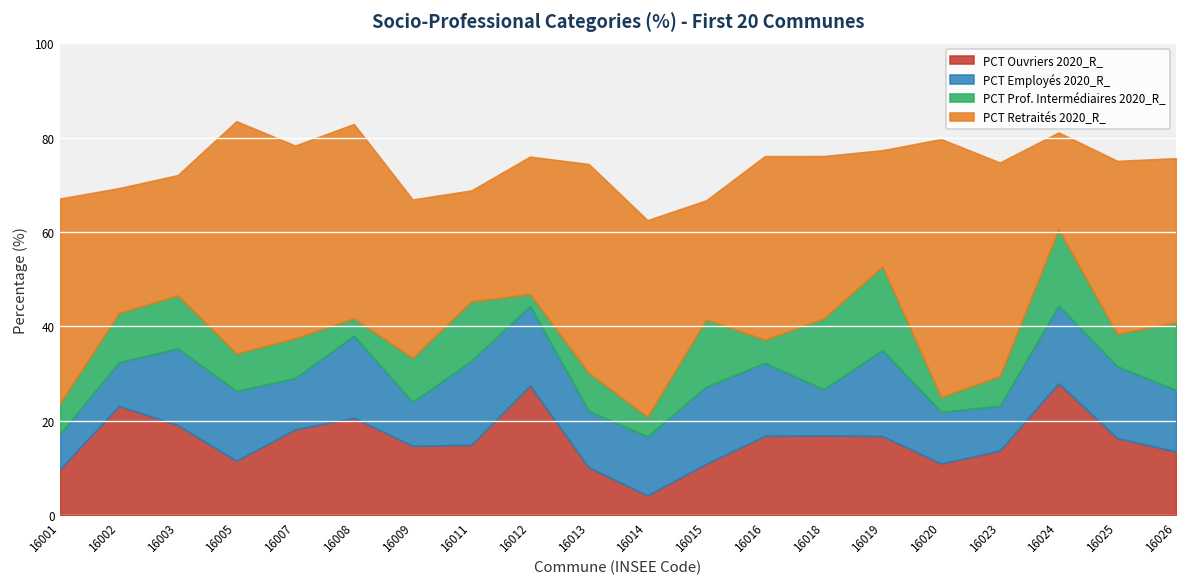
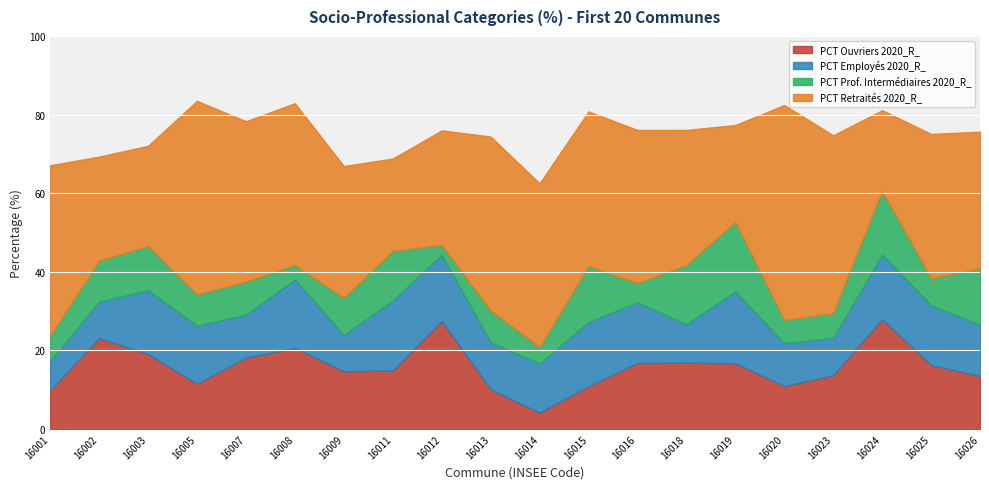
  {
    "PCT Ouvriers 2020_R_": {
      "16001": 10,
      "16002": 23,
      "16003": 19,
      "16005": 12,
      "16007": 18,
      "16008": 21,
      "16009": 15,
      "16011": 15,
      "16012": 27,
      "16013": 10,
      "16014": 4,
      "16015": 11,
      "16016": 17,
      "16018": 17,
      "16019": 17,
      "16020": 11,
      "16023": 14,
      "16024": 28,
      "16025": 16,
      "16026": 13
    },
    "PCT Employés 2020_R_": {
      "16001": 7,
      "16002": 9,
      "16003": 16,
      "16005": 15,
      "16007": 11,
      "16008": 17,
      "16009": 9,
      "16011": 18,
      "16012": 17,
      "16013": 12,
      "16014": 13,
      "16015": 16,
      "16016": 15,
      "16018": 10,
      "16019": 18,
      "16020": 11,
      "16023": 9,
      "16024": 16,
      "16025": 15,
      "16026": 13
    },
    "PCT Prof. Intermédiaires 2020_R_": {
      "16001": 7,
      "16002": 10,
      "16003": 11,
      "16005": 8,
      "16007": 8,
      "16008": 4,
      "16009": 9,
      "16011": 13,
      "16012": 3,
      "16013": 8,
      "16014": 4,
      "16015": 14,
      "16016": 5,
      "16018": 15,
      "16019": 18,
-     "16020": 3,
+     "16020": 6,
      "16023": 6,
      "16024": 16,
      "16025": 7,
      "16026": 14
    },
    "PCT Retraités 2020_R_": {
      "16001": 43,
      "16002": 26,
      "16003": 25,
      "16005": 49,
      "16007": 41,
      "16008": 41,
      "16009": 34,
      "16011": 24,
      "16012": 29,
      "16013": 44,
      "16014": 42,
-     "16015": 25,
+     "16015": 39,
      "16016": 39,
      "16018": 34,
      "16019": 25,
      "16020": 55,
      "16023": 45,
      "16024": 21,
      "16025": 37,
      "16026": 35
    }
  }
